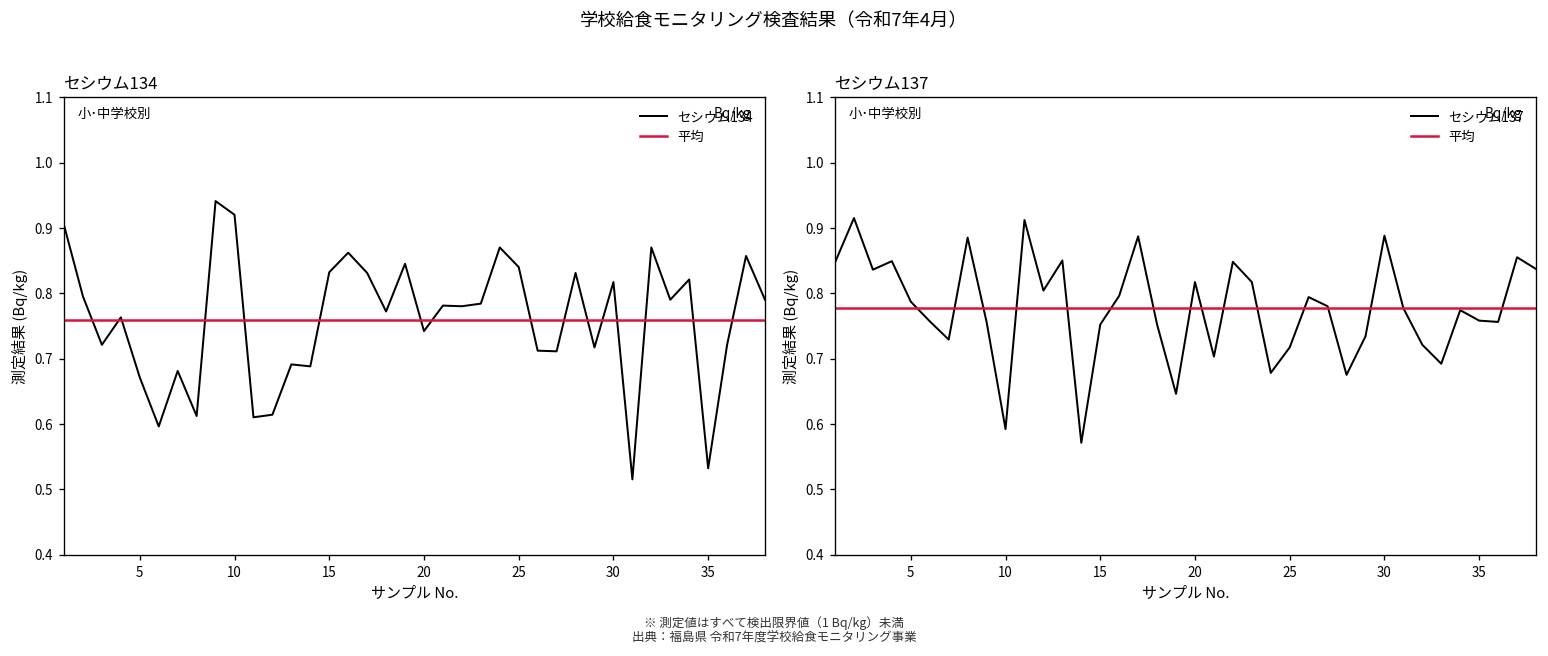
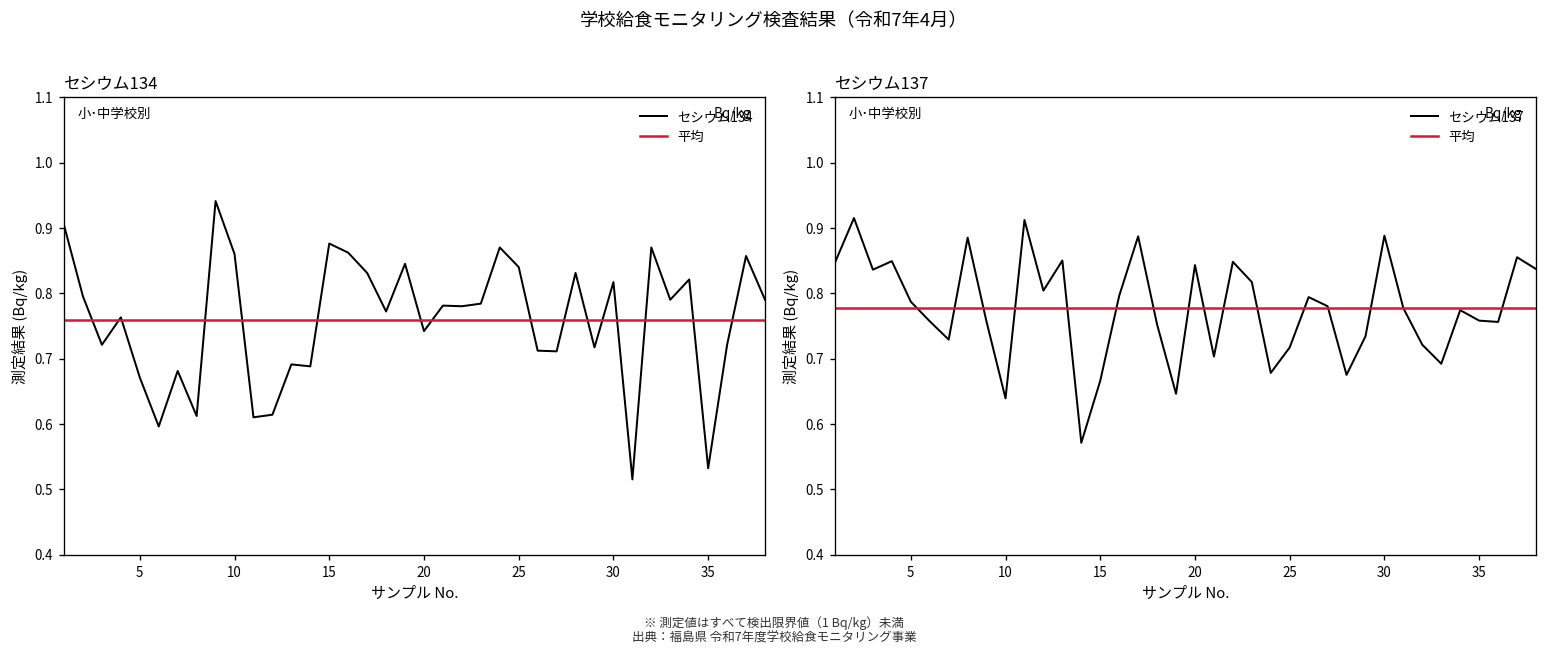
  {
    "セシウム134": {
      "5": 0.67,
-     "10": 0.92,
-     "15": 0.83,
+     "10": 0.86,
+     "15": 0.88,
      "20": 0.74,
      "25": 0.84,
      "30": 0.82,
      "35": 0.53
    },
    "セシウム137": {
      "5": 0.79,
-     "10": 0.59,
-     "15": 0.75,
-     "20": 0.82,
+     "10": 0.64,
+     "15": 0.67,
+     "20": 0.84,
      "25": 0.72,
      "30": 0.89,
      "35": 0.76
    }
  }
